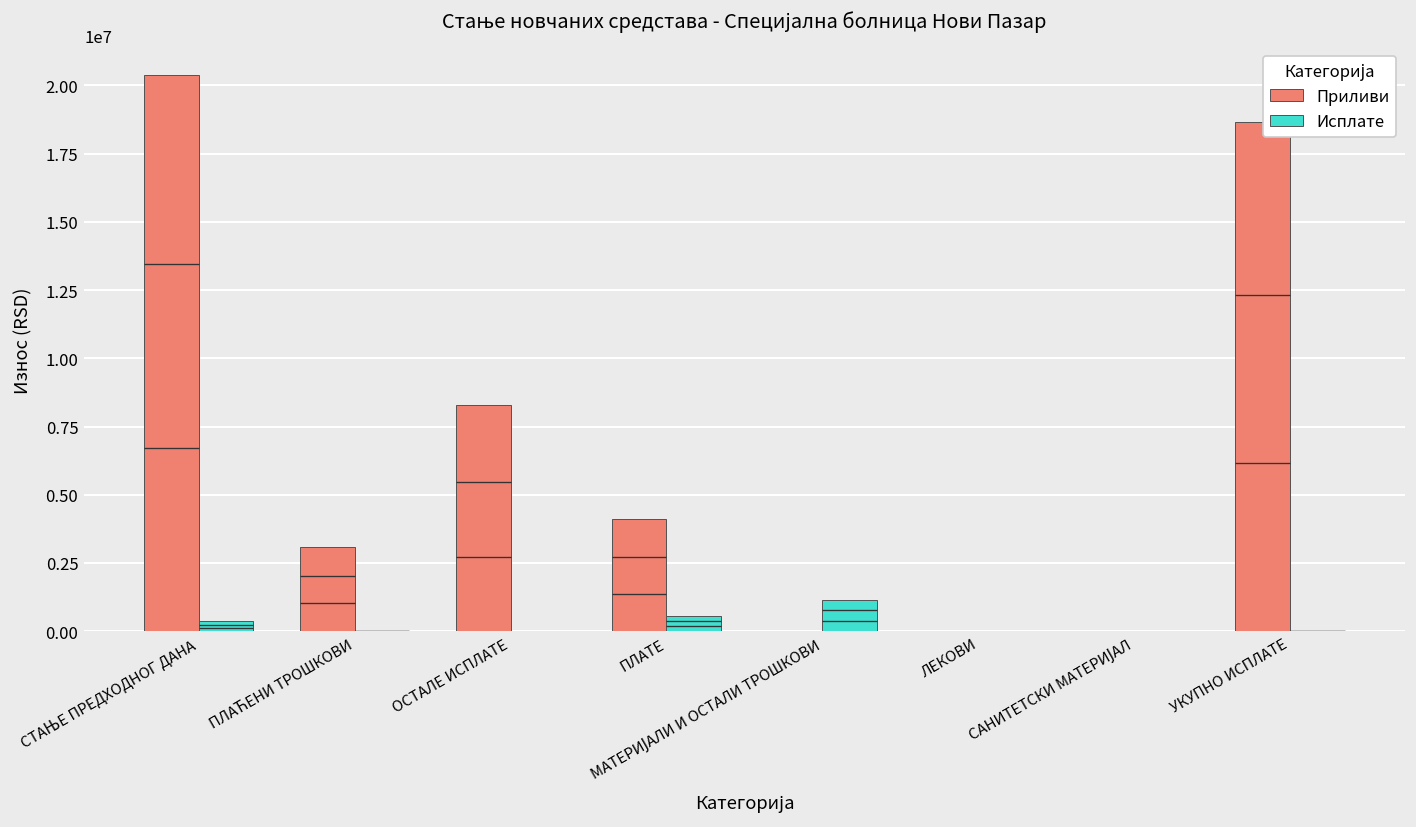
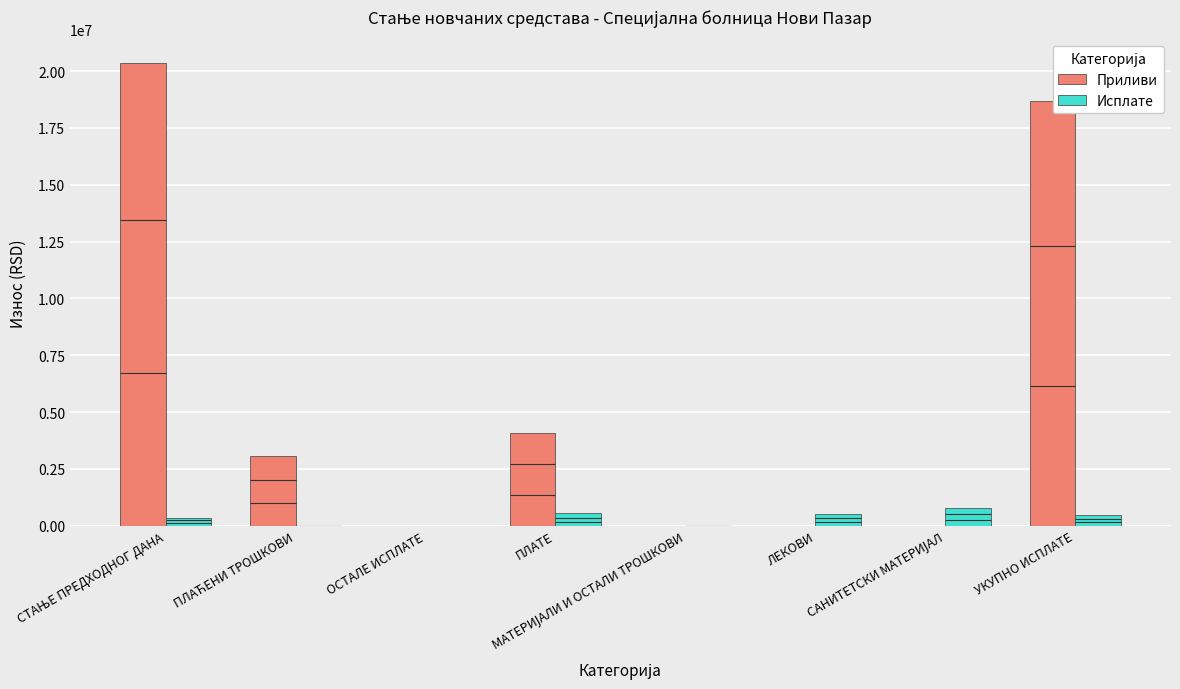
  {
    "Приливи": {
      "СТАЊЕ ПРЕДХОДНОГ ДАНА": 20400000,
      "ПЛАЋЕНИ ТРОШКОВИ": 3100000,
-     "ОСТАЛЕ ИСПЛАТЕ": 8300000,
+     "ОСТАЛЕ ИСПЛАТЕ": 0,
      "ПЛАТЕ": 4100000,
      "МАТЕРИЈАЛИ И ОСТАЛИ ТРОШКОВИ": 0,
      "ЛЕКОВИ": 0,
      "САНИТЕТСКИ МАТЕРИЈАЛ": 0,
      "УКУПНО ИСПЛАТЕ": 18700000
    },
    "Исплате": {
      "СТАЊЕ ПРЕДХОДНОГ ДАНА": 400000,
      "ОСТАЛЕ ИСПЛАТЕ": 0,
      "ПЛАТЕ": 600000,
-     "МАТЕРИЈАЛИ И ОСТАЛИ ТРОШКОВИ": 1200000,
-     "ЛЕКОВИ": 0,
-     "САНИТЕТСКИ МАТЕРИЈАЛ": 0,
-     "УКУПНО ИСПЛАТЕ": 0
+     "МАТЕРИЈАЛИ И ОСТАЛИ ТРОШКОВИ": 0,
+     "ЛЕКОВИ": 500000,
+     "САНИТЕТСКИ МАТЕРИЈАЛ": 800000,
+     "УКУПНО ИСПЛАТЕ": 500000
    }
  }
